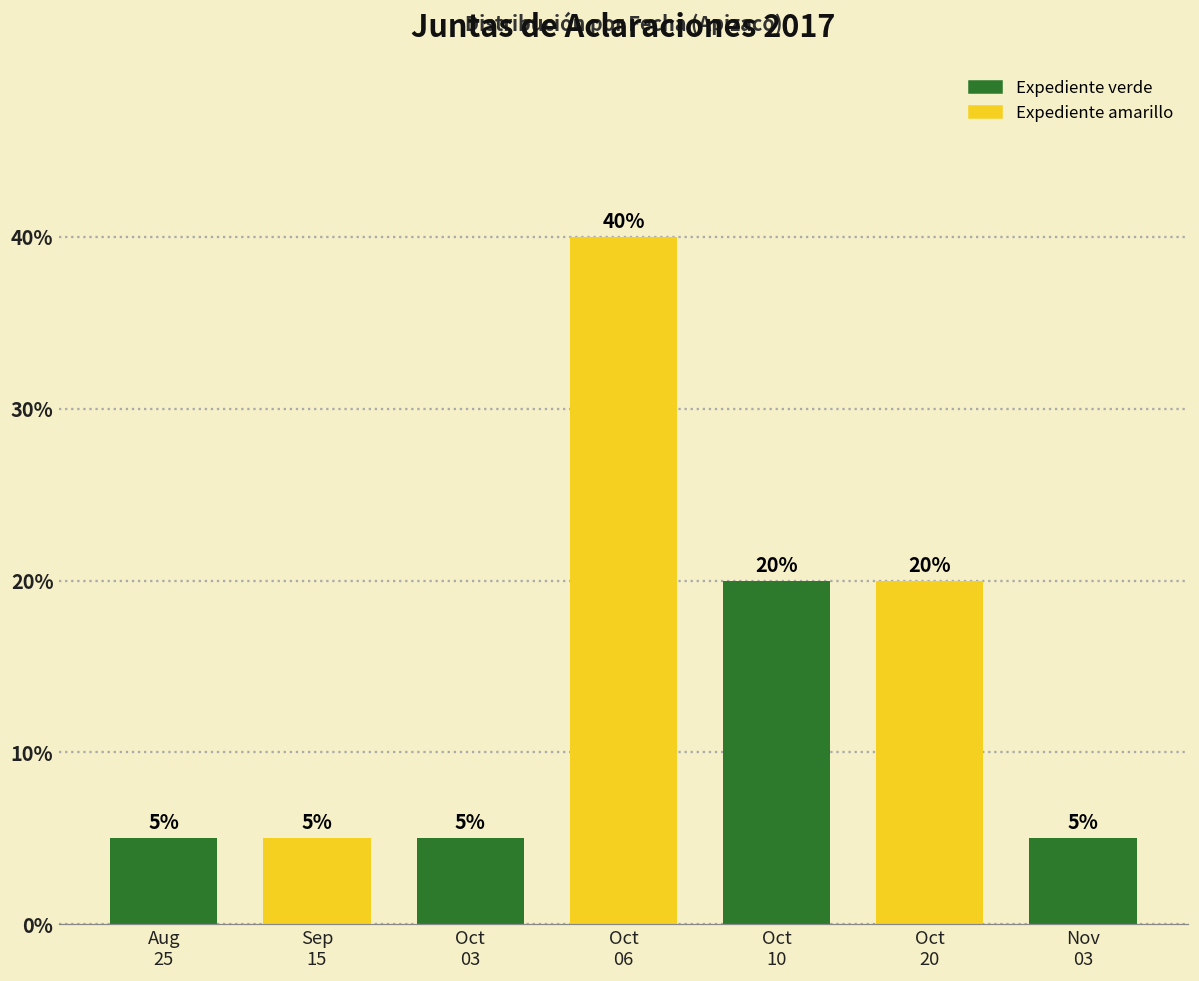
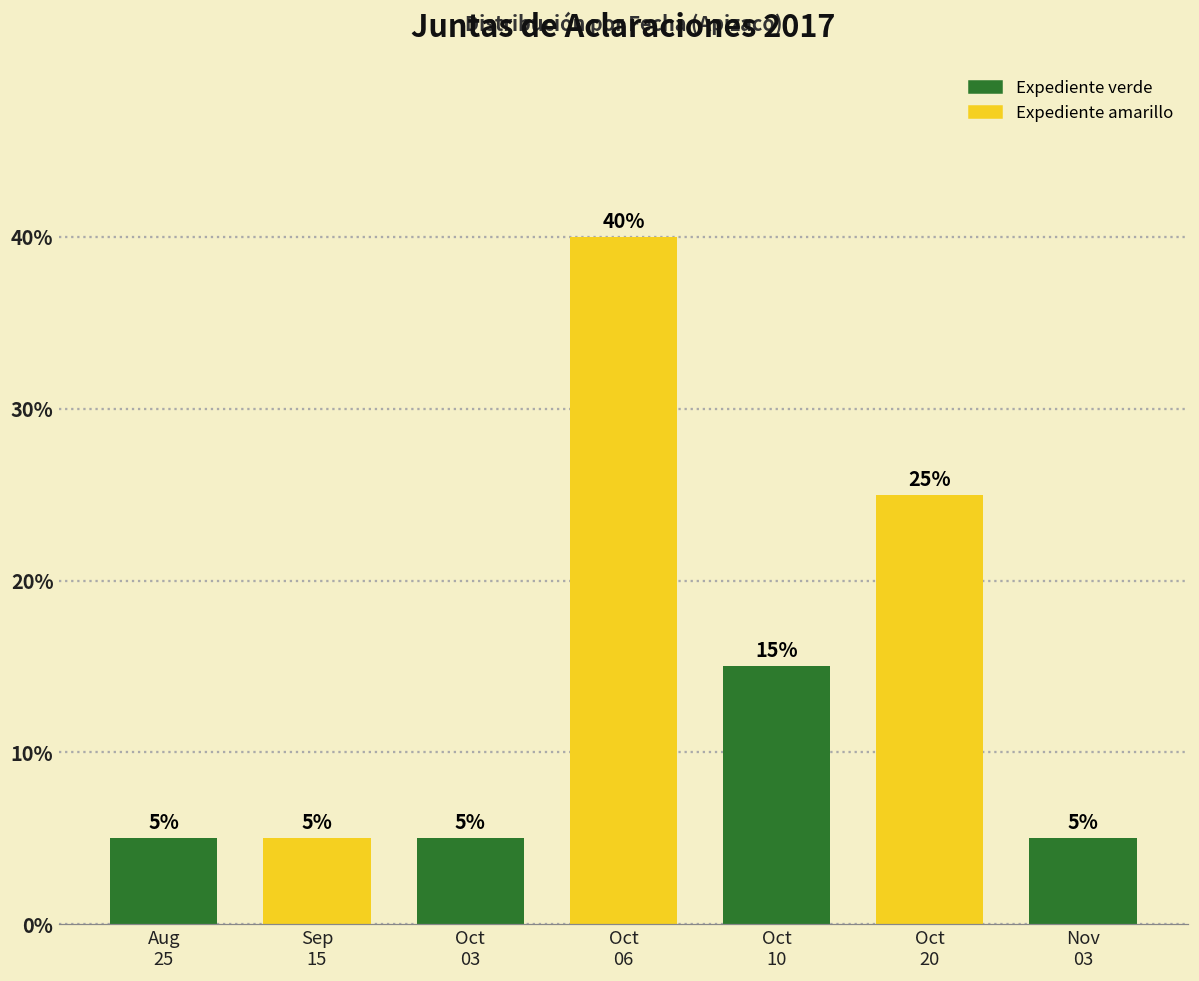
  {
    "Aug 25": "5%",
    "Sep 15": "5%",
    "Oct 03": "5%",
    "Oct 06": "40%",
-   "Oct 10": "20%",
-   "Oct 20": "20%",
+   "Oct 10": "15%",
+   "Oct 20": "25%",
    "Nov 03": "5%"
  }
